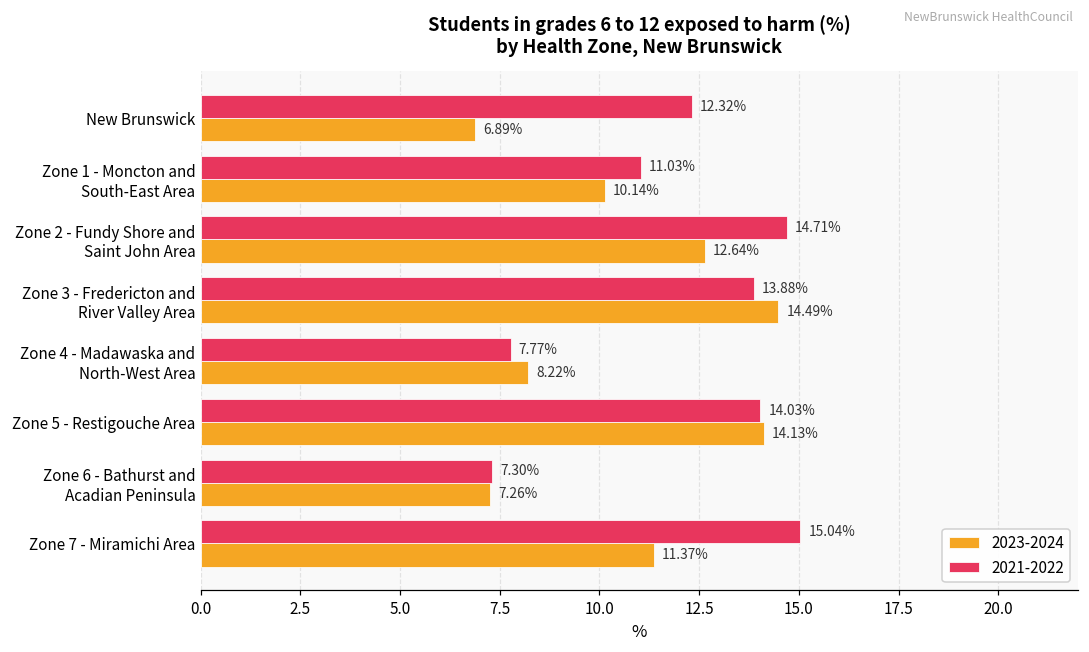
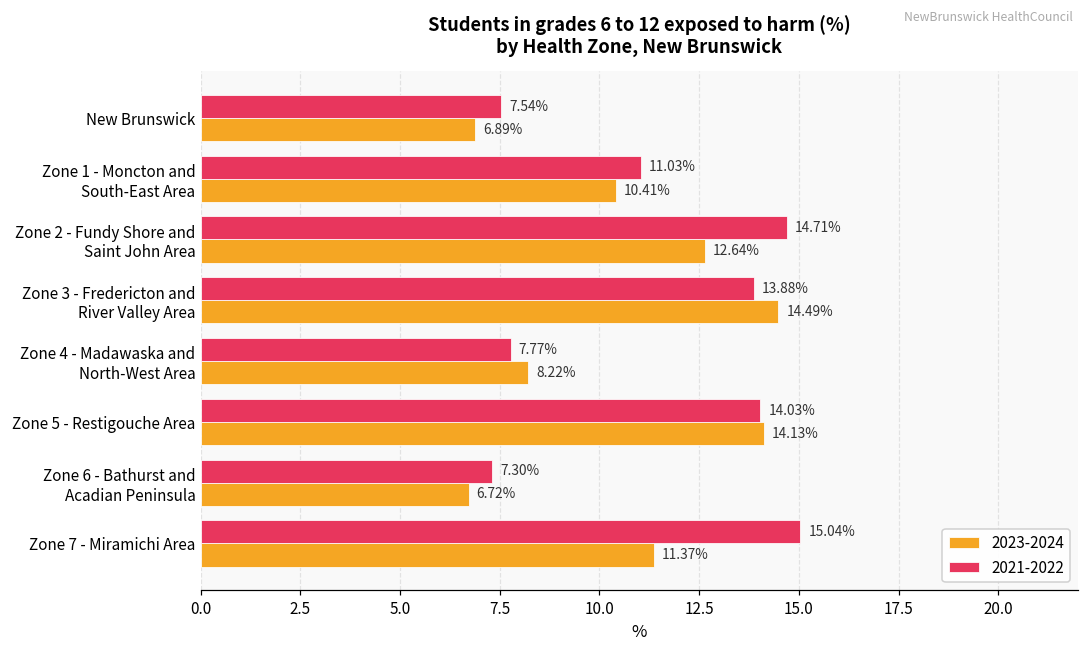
  {
    "2023-2024": {
      "New Brunswick": "6.89%",
-     "Zone 1 - Moncton and South-East Area": "10.14%",
+     "Zone 1 - Moncton and South-East Area": "10.41%",
      "Zone 2 - Fundy Shore and Saint John Area": "12.64%",
      "Zone 3 - Fredericton and River Valley Area": "14.49%",
      "Zone 4 - Madawaska and North-West Area": "8.22%",
      "Zone 5 - Restigouche Area": "14.13%",
-     "Zone 6 - Bathurst and Acadian Peninsula": "7.26%",
+     "Zone 6 - Bathurst and Acadian Peninsula": "6.72%",
      "Zone 7 - Miramichi Area": "11.37%"
    },
    "2021-2022": {
-     "New Brunswick": "12.32%",
+     "New Brunswick": "7.54%",
      "Zone 1 - Moncton and South-East Area": "11.03%",
      "Zone 2 - Fundy Shore and Saint John Area": "14.71%",
      "Zone 3 - Fredericton and River Valley Area": "13.88%",
      "Zone 4 - Madawaska and North-West Area": "7.77%",
      "Zone 5 - Restigouche Area": "14.03%",
      "Zone 6 - Bathurst and Acadian Peninsula": "7.30%",
      "Zone 7 - Miramichi Area": "15.04%"
    }
  }
